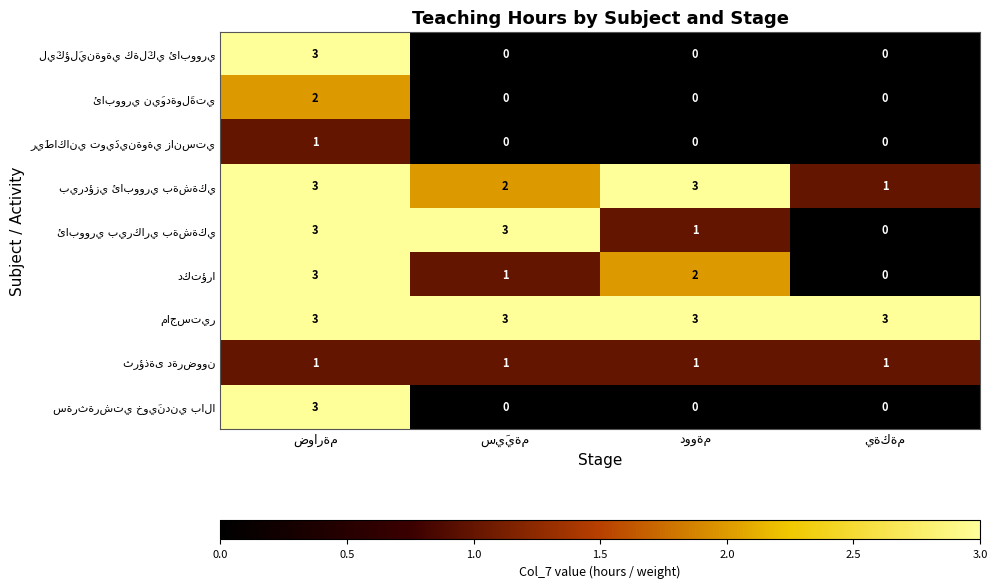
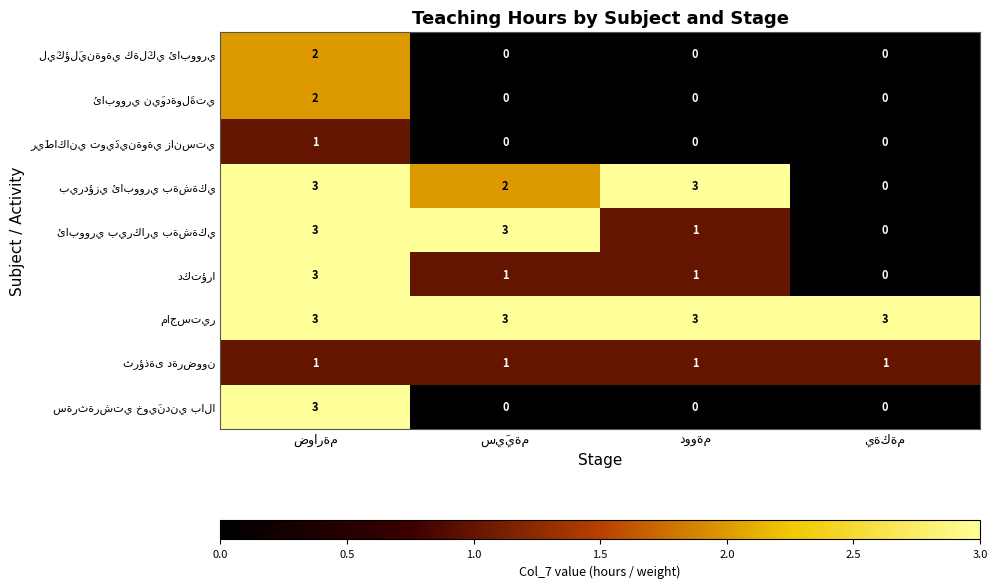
  {
    "ليَكؤلَينةوةي كةلَكي ئابووري": {
-     "ضوارةم": 3,
+     "ضوارةم": 2,
      "سيَيةم": 0,
      "دووةم": 0,
      "يةكةم": 0
    },
    "ئابووري نيَودةولَةتي": {
      "ضوارةم": 2,
      "سيَيةم": 0,
      "دووةم": 0,
      "يةكةم": 0
    },
    "ريَطاكاني تويَذينةوةي زانستي": {
      "ضوارةم": 1,
      "سيَيةم": 0,
      "دووةم": 0,
      "يةكةم": 0
    },
    "بيردؤزي ئابووري بةشةكي": {
      "ضوارةم": 3,
      "سيَيةم": 2,
      "دووةم": 3,
-     "يةكةم": 1
+     "يةكةم": 0
    },
    "ئابووري بيركاري بةشةكي": {
      "ضوارةم": 3,
      "سيَيةم": 3,
      "دووةم": 1,
      "يةكةم": 0
    },
    "دكتؤرا": {
      "ضوارةم": 3,
      "سيَيةم": 1,
-     "دووةم": 2,
+     "دووةم": 1,
      "يةكةم": 0
    },
    "ماجستير": {
      "ضوارةم": 3,
      "سيَيةم": 3,
      "دووةم": 3,
      "يةكةم": 3
    },
    "ثرؤذةى دةرضوون": {
      "ضوارةم": 1,
      "سيَيةم": 1,
      "دووةم": 1,
      "يةكةم": 1
    },
    "سةرثةرشتي خويَندني بالا": {
      "ضوارةم": 3,
      "سيَيةم": 0,
      "دووةم": 0,
      "يةكةم": 0
    }
  }
